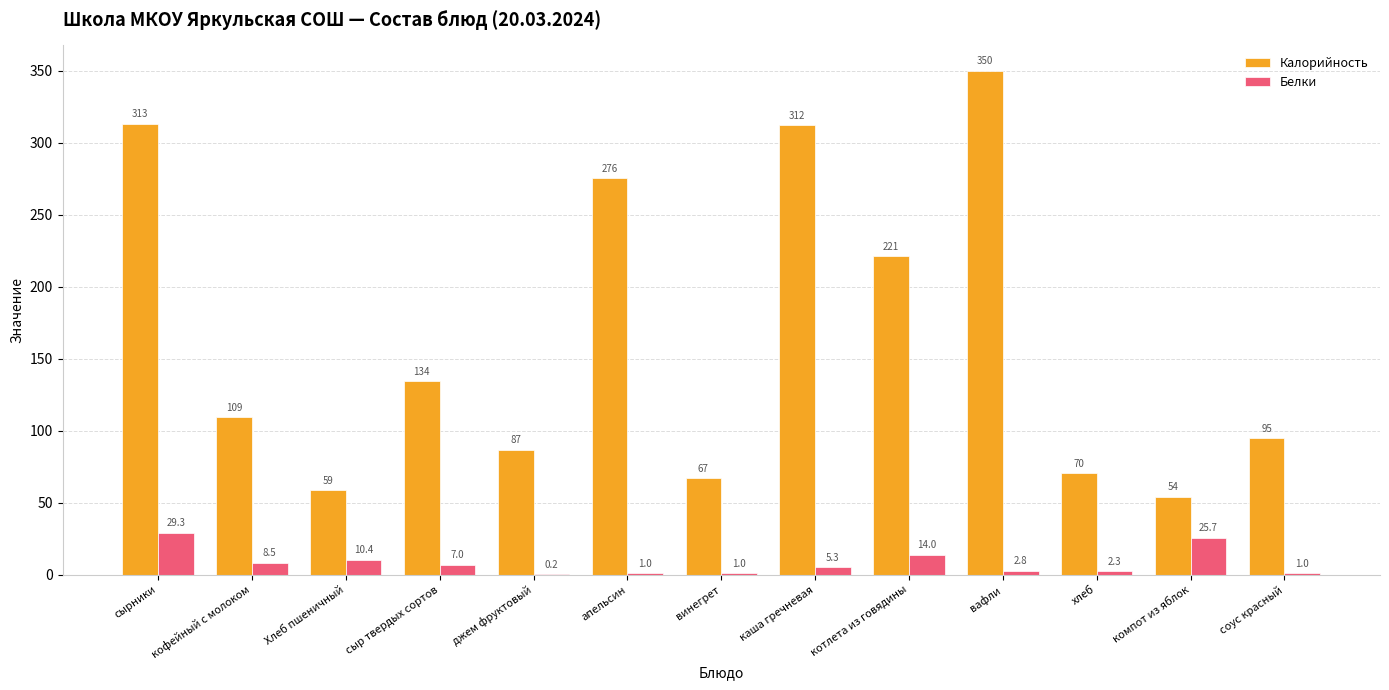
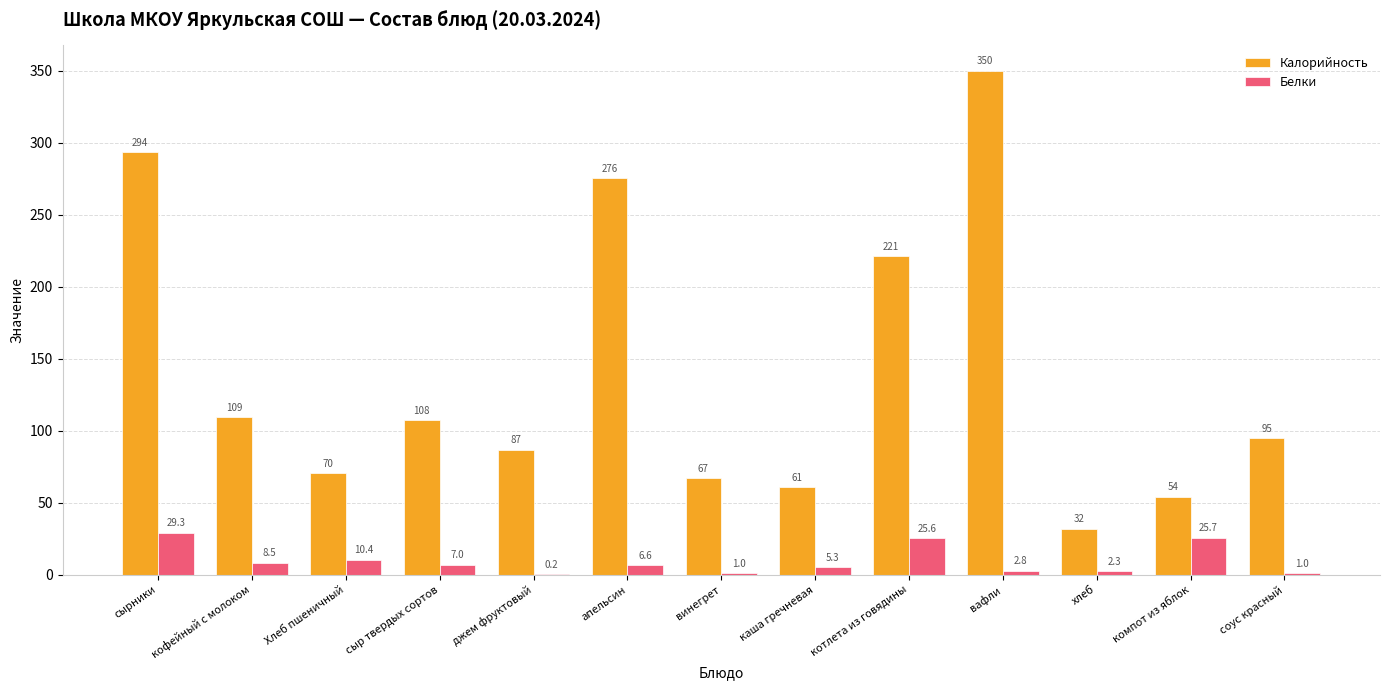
  {
    "Калорийность": {
-     "сырники": 313,
+     "сырники": 294,
      "кофейный с молоком": 109,
-     "Хлеб пшеничный": 59,
-     "сыр твердых сортов": 134,
+     "Хлеб пшеничный": 70,
+     "сыр твердых сортов": 108,
      "джем фруктовый": 87,
      "апельсин": 276,
      "винегрет": 67,
-     "каша гречневая": 312,
+     "каша гречневая": 61,
      "котлета из говядины": 221,
      "вафли": 350,
-     "хлеб": 70,
+     "хлеб": 32,
      "компот из яблок": 54,
      "соус красный": 95
    },
    "Белки": {
      "сырники": 29.3,
      "кофейный с молоком": 8.5,
      "Хлеб пшеничный": 10.4,
      "сыр твердых сортов": 7.0,
      "джем фруктовый": 0.2,
-     "апельсин": 1.0,
+     "апельсин": 6.6,
      "винегрет": 1.0,
      "каша гречневая": 5.3,
-     "котлета из говядины": 14.0,
+     "котлета из говядины": 25.6,
      "вафли": 2.8,
      "хлеб": 2.3,
      "компот из яблок": 25.7,
      "соус красный": 1.0
    }
  }
